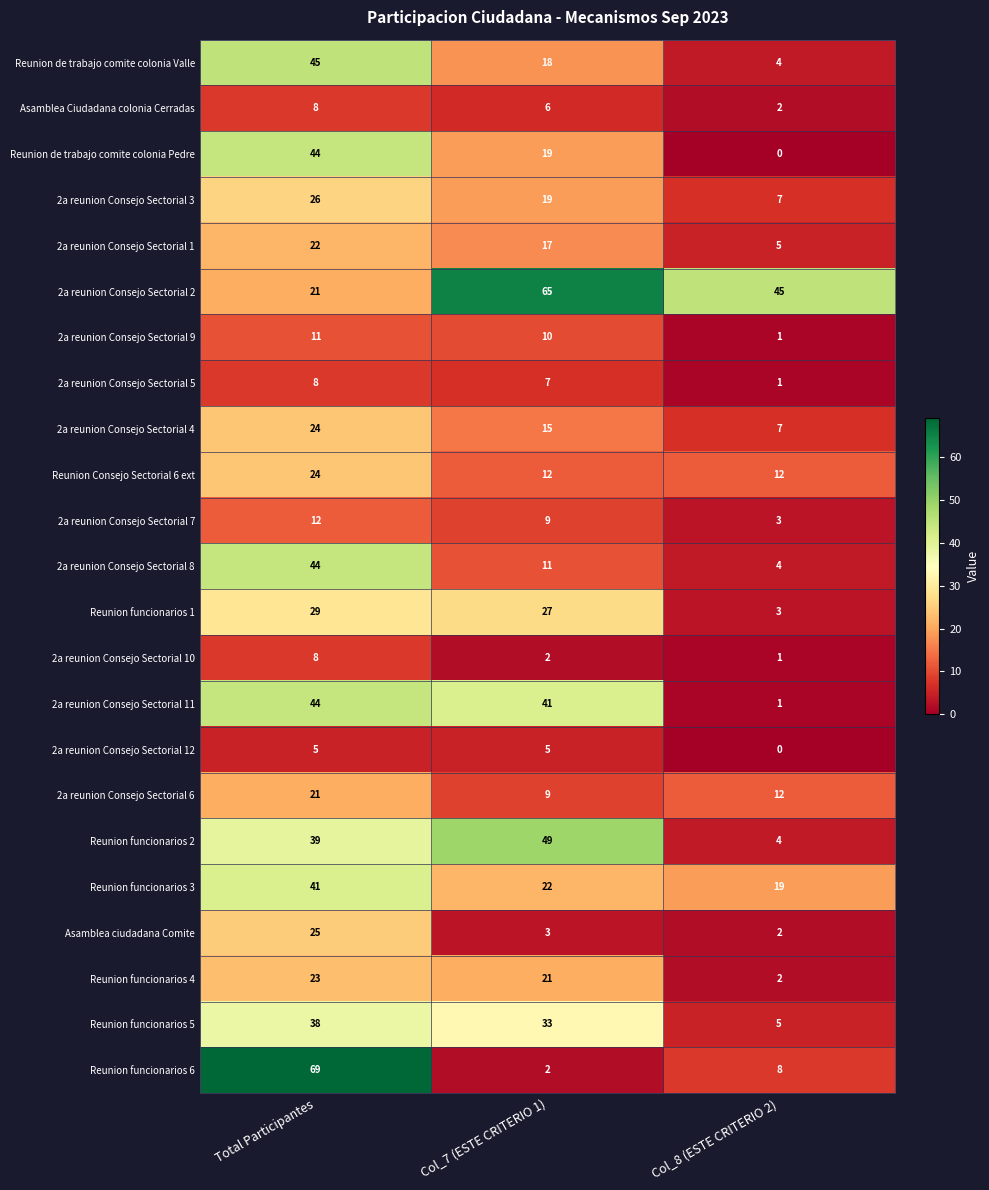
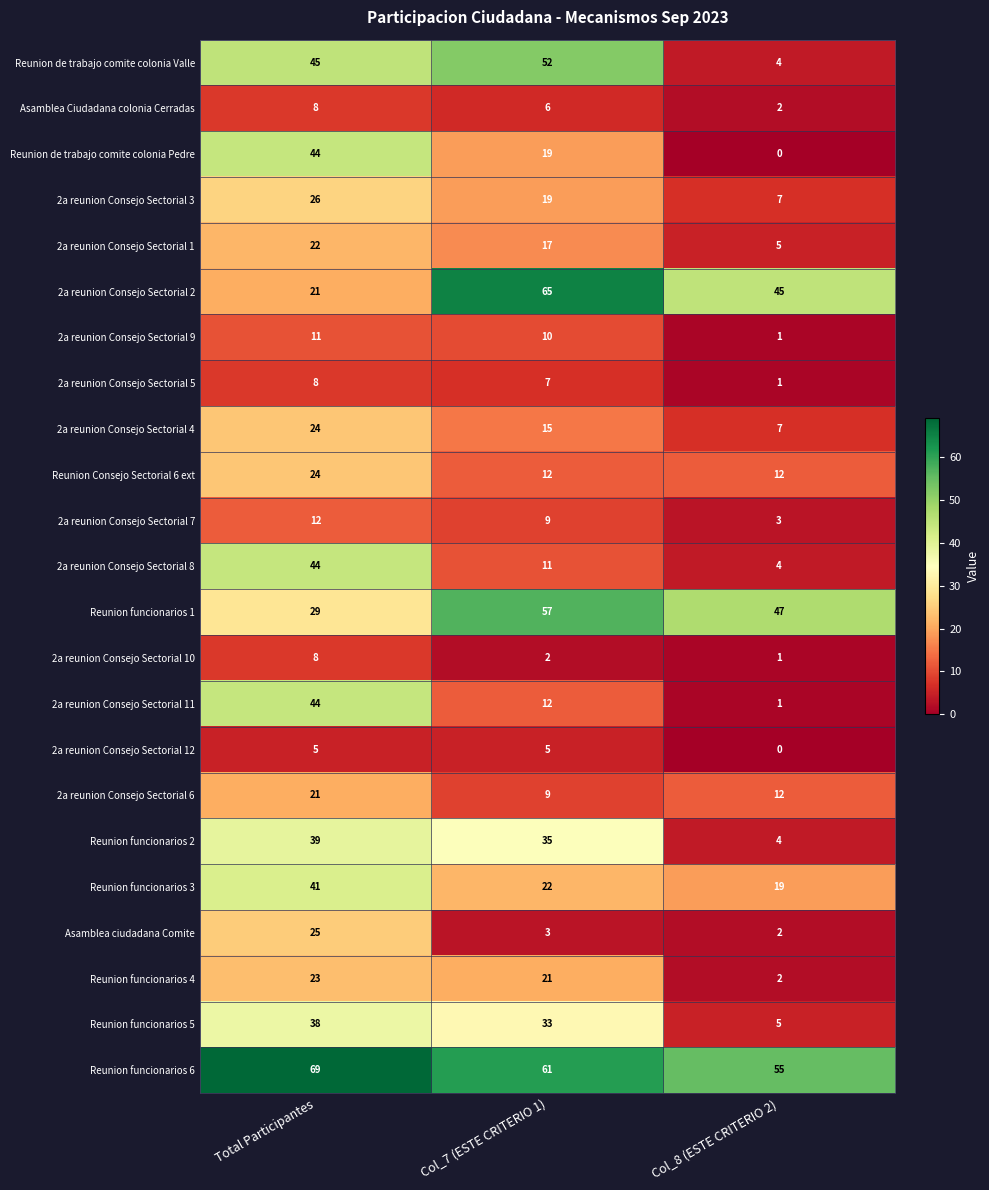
  {
    "Reunion de trabajo comite colonia Valle": {
      "Total Participantes": 45,
-     "Col_7 (ESTE CRITERIO 1)": 18,
+     "Col_7 (ESTE CRITERIO 1)": 52,
      "Col_8 (ESTE CRITERIO 2)": 4
    },
    "Asamblea Ciudadana colonia Cerradas": {
      "Total Participantes": 8,
      "Col_7 (ESTE CRITERIO 1)": 6,
      "Col_8 (ESTE CRITERIO 2)": 2
    },
    "Reunion de trabajo comite colonia Pedre": {
      "Total Participantes": 44,
      "Col_7 (ESTE CRITERIO 1)": 19,
      "Col_8 (ESTE CRITERIO 2)": 0
    },
    "2a reunion Consejo Sectorial 3": {
      "Total Participantes": 26,
      "Col_7 (ESTE CRITERIO 1)": 19,
      "Col_8 (ESTE CRITERIO 2)": 7
    },
    "2a reunion Consejo Sectorial 1": {
      "Total Participantes": 22,
      "Col_7 (ESTE CRITERIO 1)": 17,
      "Col_8 (ESTE CRITERIO 2)": 5
    },
    "2a reunion Consejo Sectorial 2": {
      "Total Participantes": 21,
      "Col_7 (ESTE CRITERIO 1)": 65,
      "Col_8 (ESTE CRITERIO 2)": 45
    },
    "2a reunion Consejo Sectorial 9": {
      "Total Participantes": 11,
      "Col_7 (ESTE CRITERIO 1)": 10,
      "Col_8 (ESTE CRITERIO 2)": 1
    },
    "2a reunion Consejo Sectorial 5": {
      "Total Participantes": 8,
      "Col_7 (ESTE CRITERIO 1)": 7,
      "Col_8 (ESTE CRITERIO 2)": 1
    },
    "2a reunion Consejo Sectorial 4": {
      "Total Participantes": 24,
      "Col_7 (ESTE CRITERIO 1)": 15,
      "Col_8 (ESTE CRITERIO 2)": 7
    },
    "Reunion Consejo Sectorial 6 ext": {
      "Total Participantes": 24,
      "Col_7 (ESTE CRITERIO 1)": 12,
      "Col_8 (ESTE CRITERIO 2)": 12
    },
    "2a reunion Consejo Sectorial 7": {
      "Total Participantes": 12,
      "Col_7 (ESTE CRITERIO 1)": 9,
      "Col_8 (ESTE CRITERIO 2)": 3
    },
    "2a reunion Consejo Sectorial 8": {
      "Total Participantes": 44,
      "Col_7 (ESTE CRITERIO 1)": 11,
      "Col_8 (ESTE CRITERIO 2)": 4
    },
    "Reunion funcionarios 1": {
      "Total Participantes": 29,
-     "Col_7 (ESTE CRITERIO 1)": 27,
-     "Col_8 (ESTE CRITERIO 2)": 3
+     "Col_7 (ESTE CRITERIO 1)": 57,
+     "Col_8 (ESTE CRITERIO 2)": 47
    },
    "2a reunion Consejo Sectorial 10": {
      "Total Participantes": 8,
      "Col_7 (ESTE CRITERIO 1)": 2,
      "Col_8 (ESTE CRITERIO 2)": 1
    },
    "2a reunion Consejo Sectorial 11": {
      "Total Participantes": 44,
-     "Col_7 (ESTE CRITERIO 1)": 41,
+     "Col_7 (ESTE CRITERIO 1)": 12,
      "Col_8 (ESTE CRITERIO 2)": 1
    },
    "2a reunion Consejo Sectorial 12": {
      "Total Participantes": 5,
      "Col_7 (ESTE CRITERIO 1)": 5,
      "Col_8 (ESTE CRITERIO 2)": 0
    },
    "2a reunion Consejo Sectorial 6": {
      "Total Participantes": 21,
      "Col_7 (ESTE CRITERIO 1)": 9,
      "Col_8 (ESTE CRITERIO 2)": 12
    },
    "Reunion funcionarios 2": {
      "Total Participantes": 39,
-     "Col_7 (ESTE CRITERIO 1)": 49,
+     "Col_7 (ESTE CRITERIO 1)": 35,
      "Col_8 (ESTE CRITERIO 2)": 4
    },
    "Reunion funcionarios 3": {
      "Total Participantes": 41,
      "Col_7 (ESTE CRITERIO 1)": 22,
      "Col_8 (ESTE CRITERIO 2)": 19
    },
    "Asamblea ciudadana Comite": {
      "Total Participantes": 25,
      "Col_7 (ESTE CRITERIO 1)": 3,
      "Col_8 (ESTE CRITERIO 2)": 2
    },
    "Reunion funcionarios 4": {
      "Total Participantes": 23,
      "Col_7 (ESTE CRITERIO 1)": 21,
      "Col_8 (ESTE CRITERIO 2)": 2
    },
    "Reunion funcionarios 5": {
      "Total Participantes": 38,
      "Col_7 (ESTE CRITERIO 1)": 33,
      "Col_8 (ESTE CRITERIO 2)": 5
    },
    "Reunion funcionarios 6": {
      "Total Participantes": 69,
-     "Col_7 (ESTE CRITERIO 1)": 2,
-     "Col_8 (ESTE CRITERIO 2)": 8
+     "Col_7 (ESTE CRITERIO 1)": 61,
+     "Col_8 (ESTE CRITERIO 2)": 55
    }
  }
